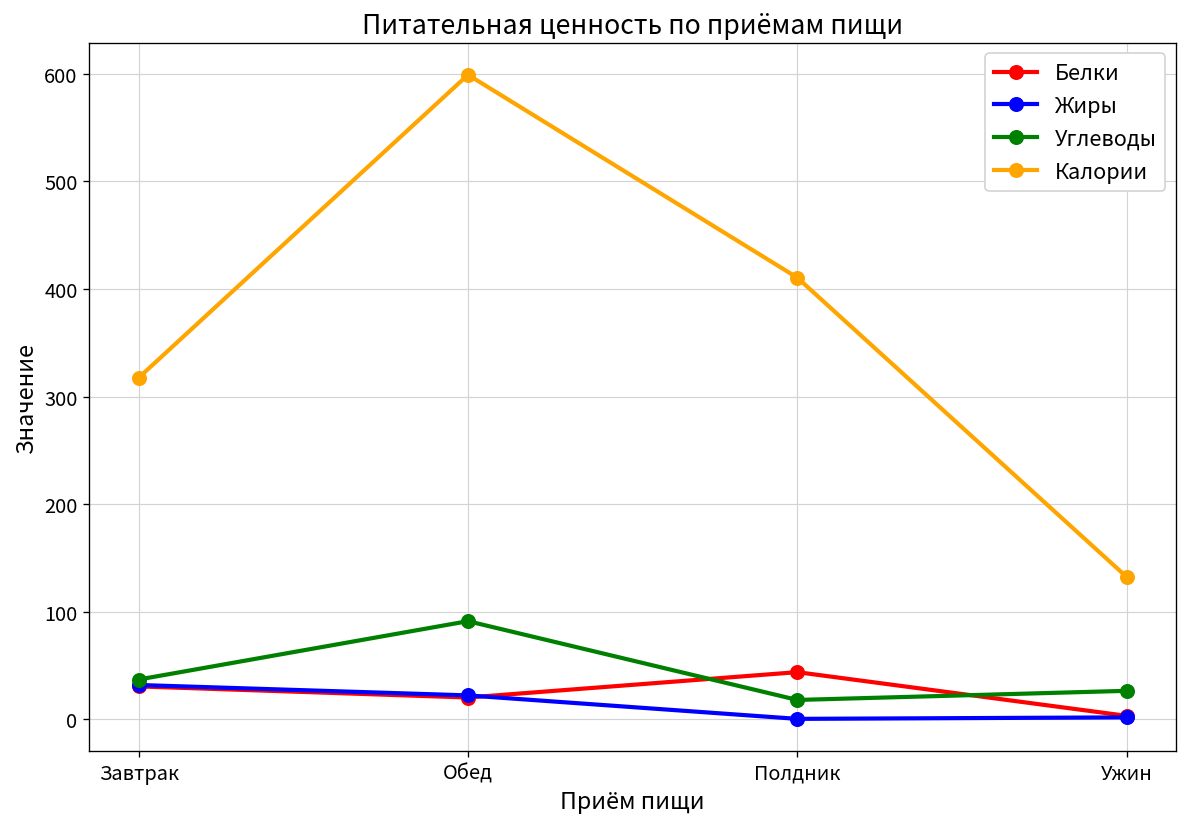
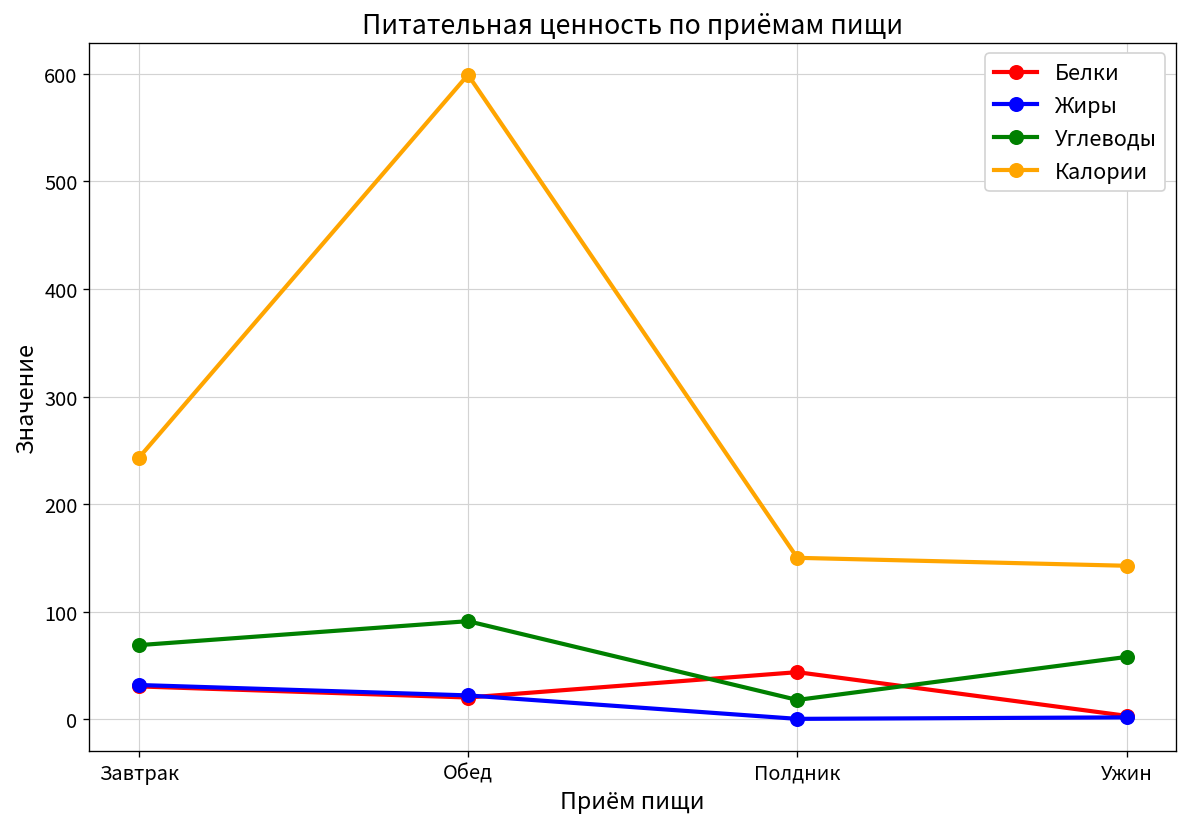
  {
    "Белки": {
      "Полдник": 40
    },
    "Жиры": {
      "Полдник": 0
    },
    "Углеводы": {
-     "Завтрак": 40,
+     "Завтрак": 70,
      "Обед": 90,
      "Полдник": 20,
-     "Ужин": 30
+     "Ужин": 60
    },
    "Калории": {
-     "Завтрак": 320,
+     "Завтрак": 240,
      "Обед": 600,
-     "Полдник": 410,
-     "Ужин": 130
+     "Полдник": 150,
+     "Ужин": 140
    }
  }
